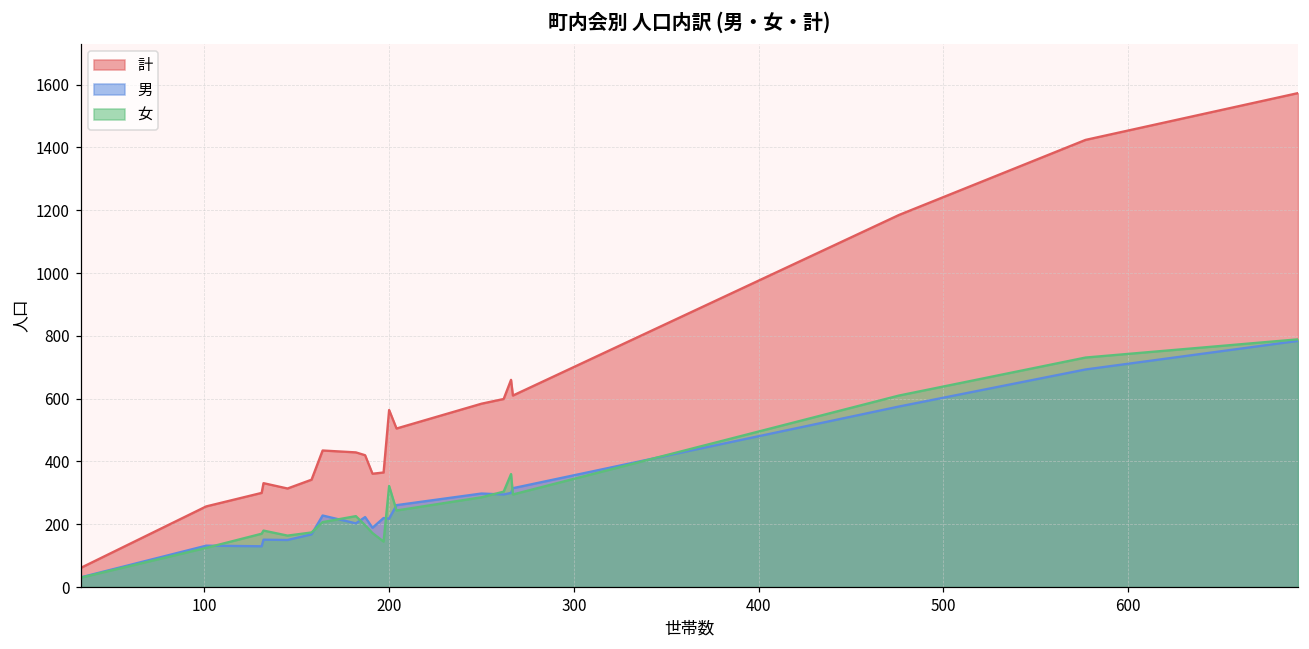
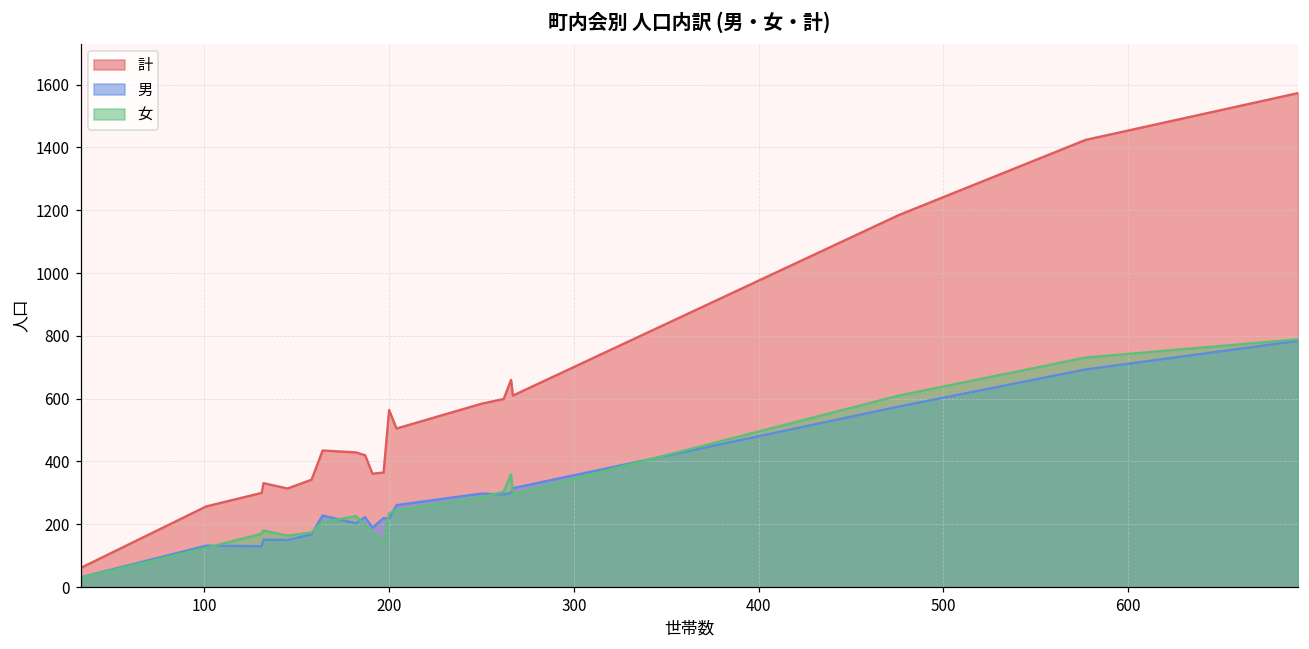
  {
    "計": {
      "200": 560
    },
    "男": {
      "200": 220
    },
    "女": {
-     "200": 320
+     "200": 240
    }
  }
